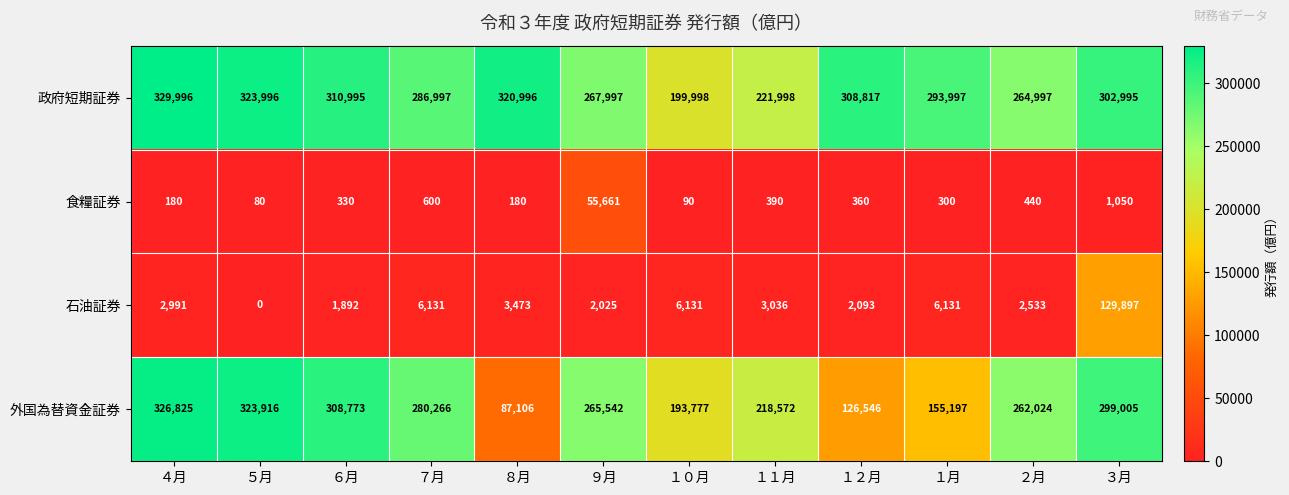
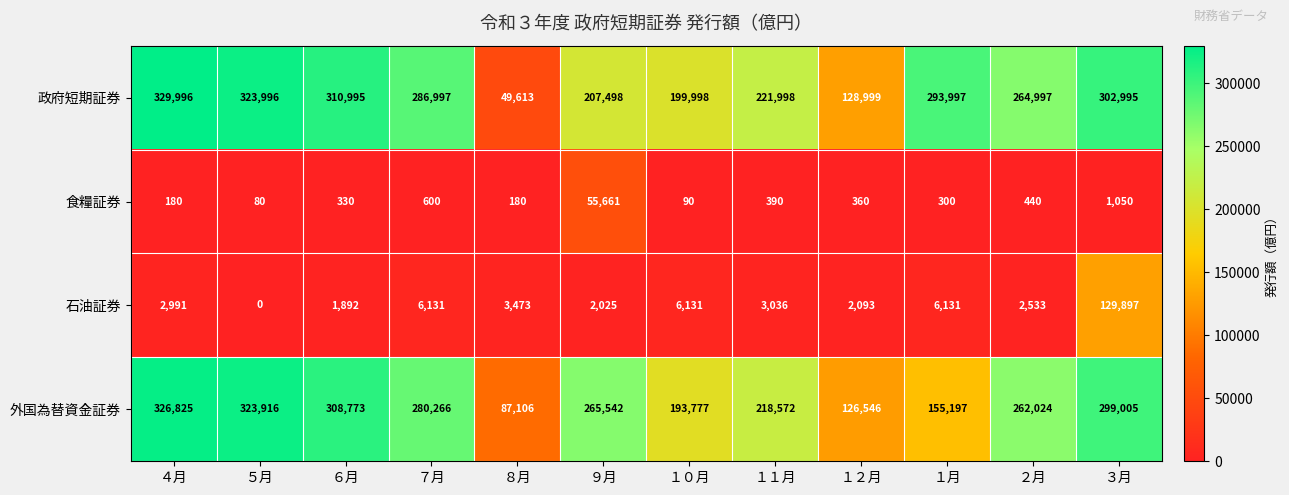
  {
    "政府短期証券": {
      "４月": "329,996",
      "５月": "323,996",
      "６月": "310,995",
      "７月": "286,997",
-     "８月": "320,996",
-     "９月": "267,997",
+     "８月": "49,613",
+     "９月": "207,498",
      "１０月": "199,998",
      "１１月": "221,998",
-     "１２月": "308,817",
+     "１２月": "128,999",
      "１月": "293,997",
      "２月": "264,997",
      "３月": "302,995"
    },
    "食糧証券": {
      "４月": "180",
      "５月": "80",
      "６月": "330",
      "７月": "600",
      "８月": "180",
      "９月": "55,661",
      "１０月": "90",
      "１１月": "390",
      "１２月": "360",
      "１月": "300",
      "２月": "440",
      "３月": "1,050"
    },
    "石油証券": {
      "４月": "2,991",
      "５月": "0",
      "６月": "1,892",
      "７月": "6,131",
      "８月": "3,473",
      "９月": "2,025",
      "１０月": "6,131",
      "１１月": "3,036",
      "１２月": "2,093",
      "１月": "6,131",
      "２月": "2,533",
      "３月": "129,897"
    },
    "外国為替資金証券": {
      "４月": "326,825",
      "５月": "323,916",
      "６月": "308,773",
      "７月": "280,266",
      "８月": "87,106",
      "９月": "265,542",
      "１０月": "193,777",
      "１１月": "218,572",
      "１２月": "126,546",
      "１月": "155,197",
      "２月": "262,024",
      "３月": "299,005"
    }
  }
